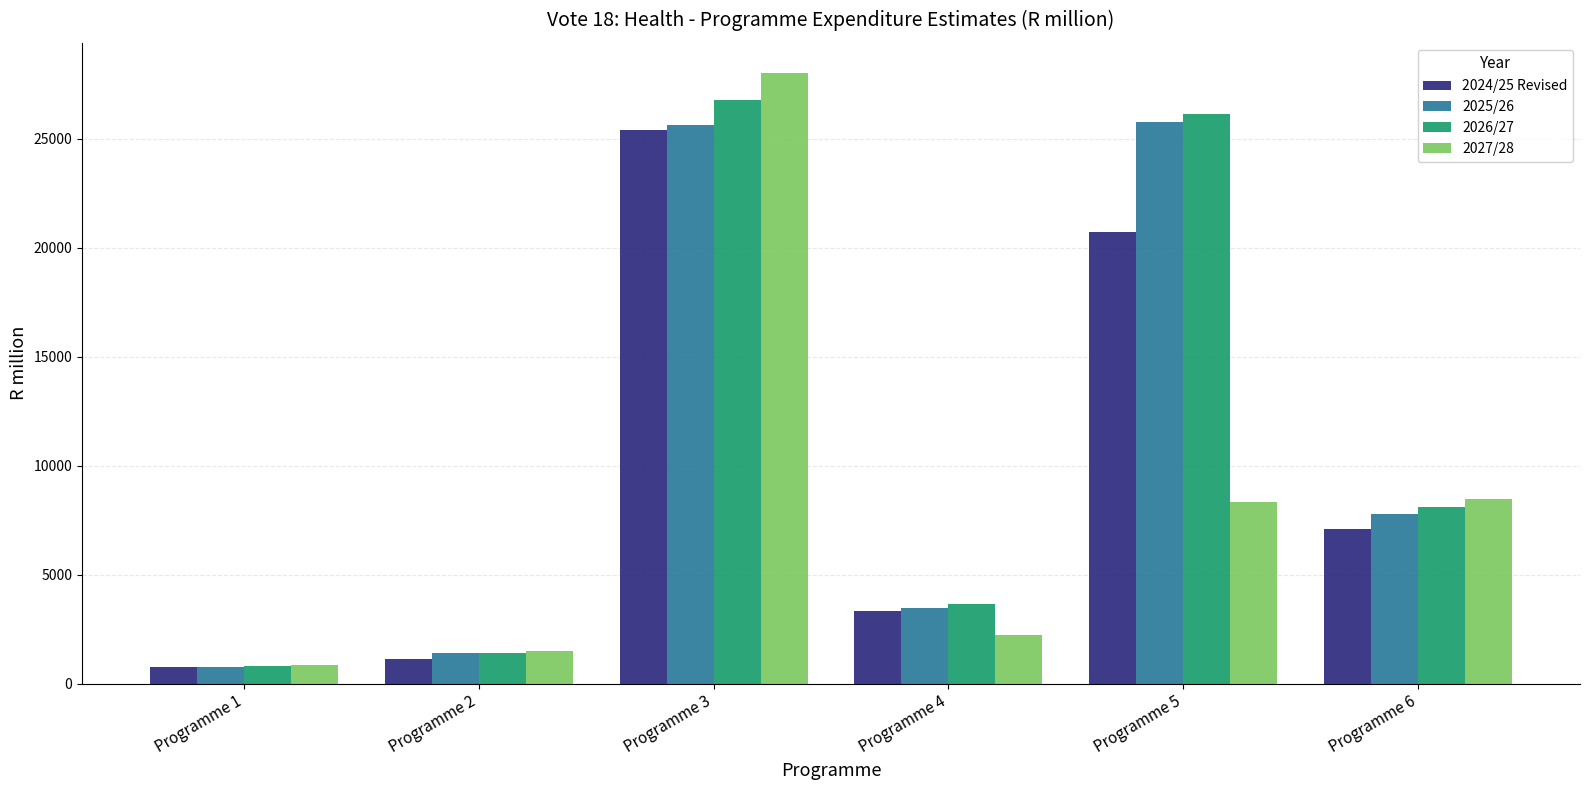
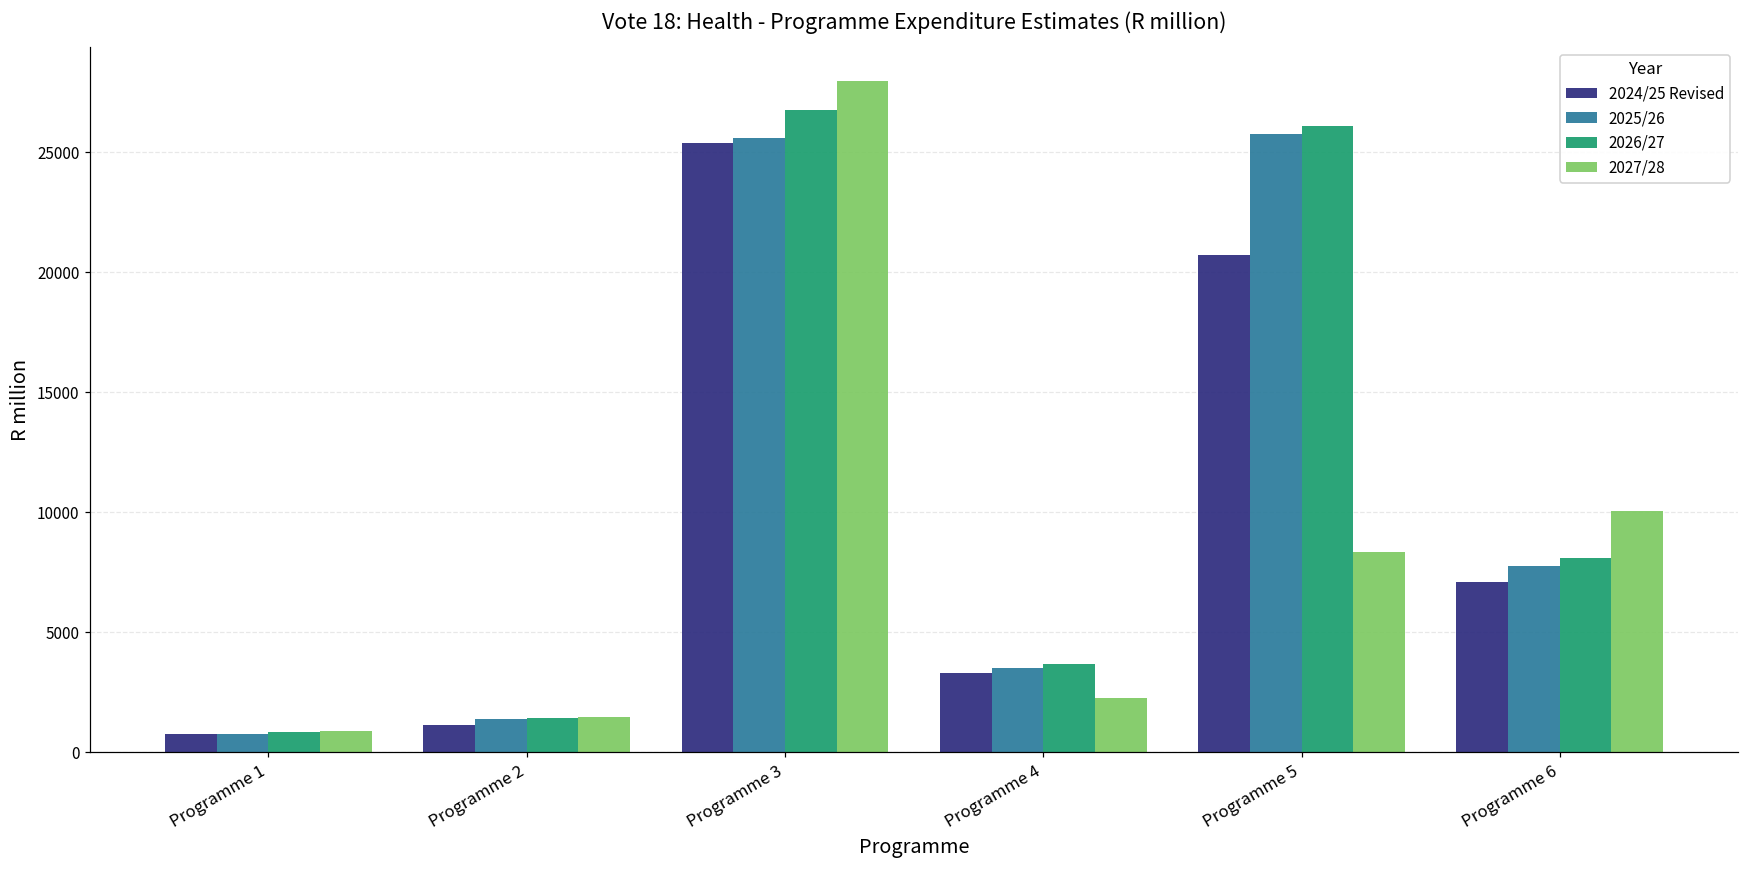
  {
    "2024/25 Revised": {
      "Programme 1": 800,
      "Programme 2": 1100,
      "Programme 3": 25400,
      "Programme 4": 3300,
      "Programme 5": 20700,
      "Programme 6": 7100
    },
    "2027/28": {
      "Programme 1": 900,
      "Programme 2": 1500,
      "Programme 3": 28000,
      "Programme 4": 2300,
      "Programme 5": 8400,
-     "Programme 6": 8500
+     "Programme 6": 10000
    }
  }
